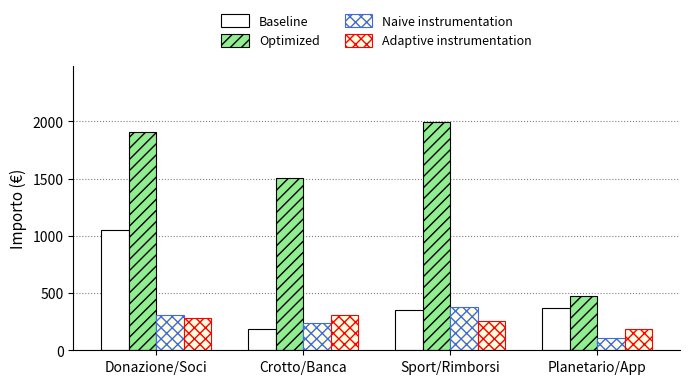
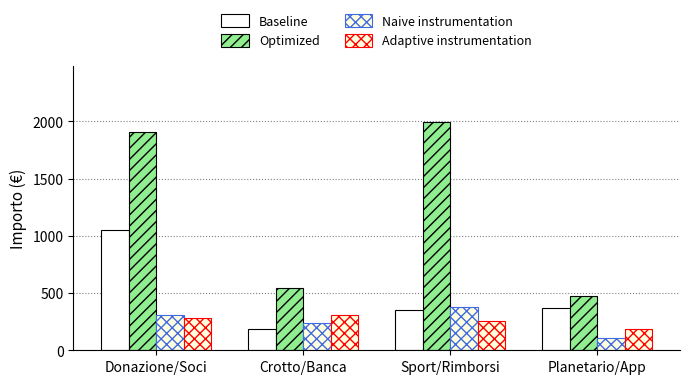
  {
    "Optimized": {
      "Donazione/Soci": 1910,
-     "Crotto/Banca": 1500,
+     "Crotto/Banca": 540,
      "Sport/Rimborsi": 1990,
      "Planetario/App": 480
    }
  }
